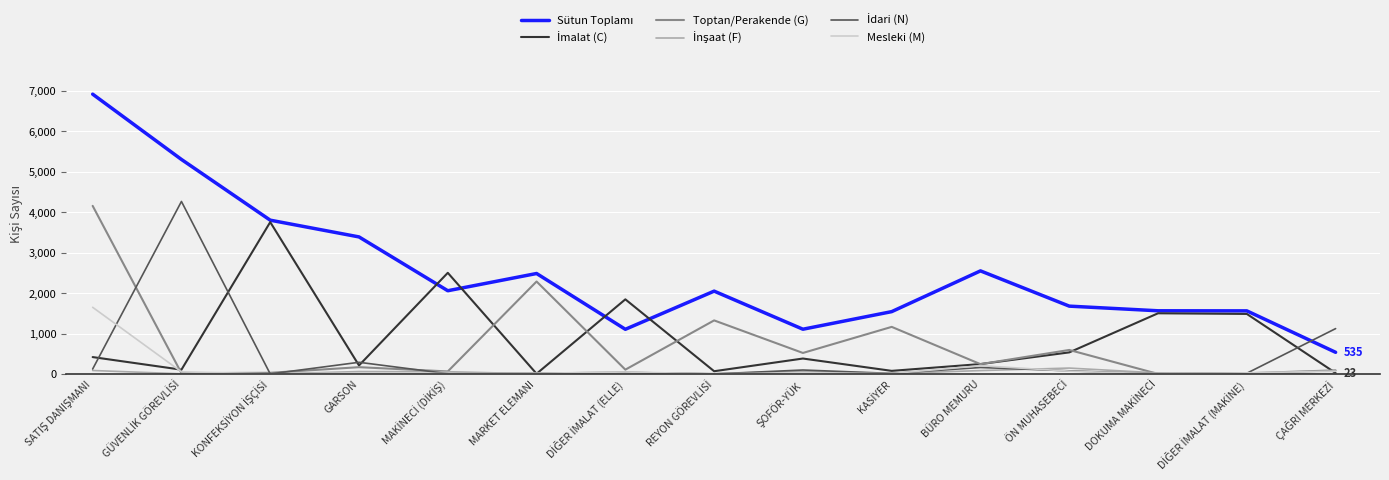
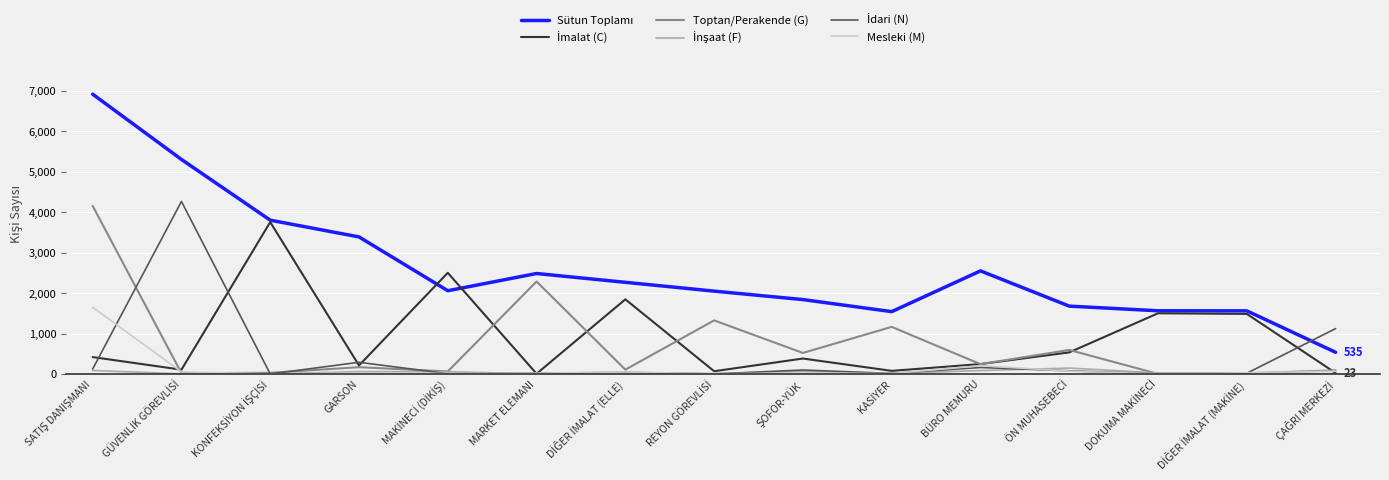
  {
    "Sütun Toplamı": {
      "SATIŞ DANIŞMANI": "6,900",
      "GÜVENLİK GÖREVLİSİ": "5,300",
      "GARSON": "3,400",
      "MAKİNECİ (DİKİŞ)": "2,100",
      "MARKET ELEMANI": "2,500",
-     "DİĞER İMALAT (ELLE)": "1,100",
+     "DİĞER İMALAT (ELLE)": "2,300",
      "REYON GÖREVLİSİ": "2,000",
-     "ŞOFÖR-YÜK": "1,100",
+     "ŞOFÖR-YÜK": "1,800",
      "KASİYER": "1,500",
      "BÜRO MEMURU": "2,500",
      "ÖN MUHASEBECİ": "1,700",
      "DİĞER İMALAT (MAKİNE)": "1,600"
    }
  }
